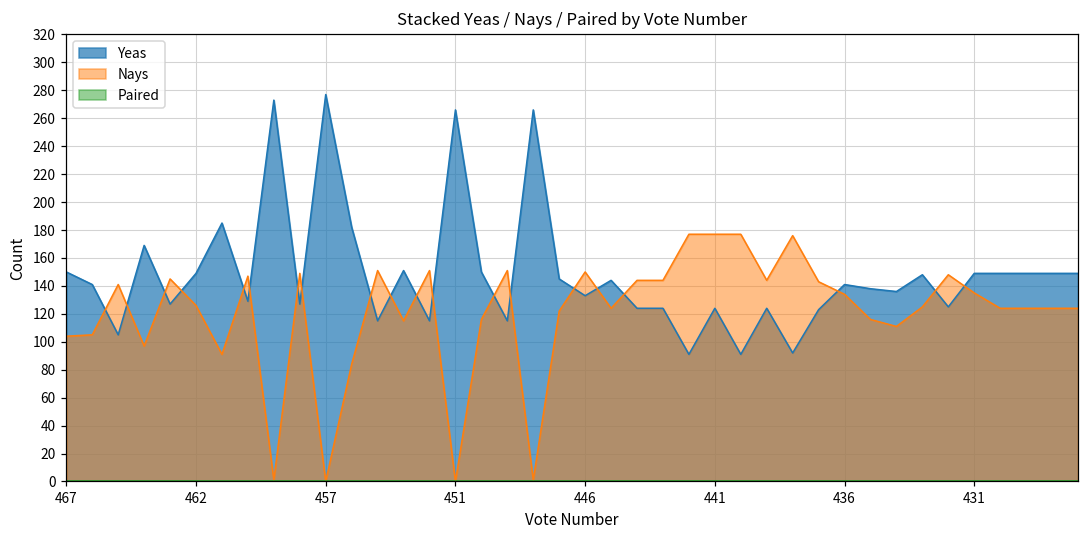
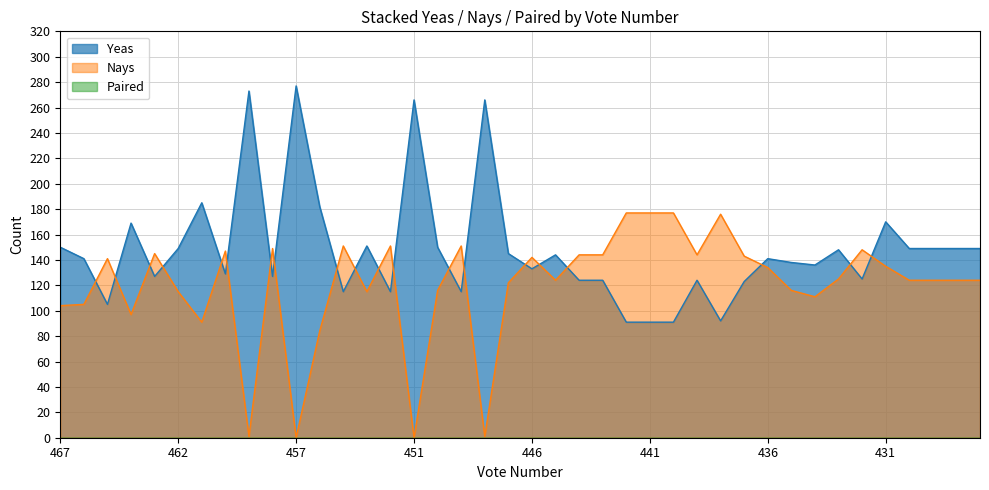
  {
    "Yeas": {
      "467": 150,
      "462": 149,
      "457": 277,
      "451": 266,
      "446": 133,
-     "441": 124,
+     "441": 91,
      "436": 141,
-     "431": 149
+     "431": 170
    },
    "Nays": {
      "467": 104,
-     "462": 126,
-     "446": 150,
+     "462": 115,
+     "446": 142,
      "441": 177,
      "436": 134,
      "431": 135
    },
    "Paired": {
      "467": 0,
      "462": 0,
      "446": 0,
      "441": 0,
      "436": 0,
      "431": 0
    }
  }
